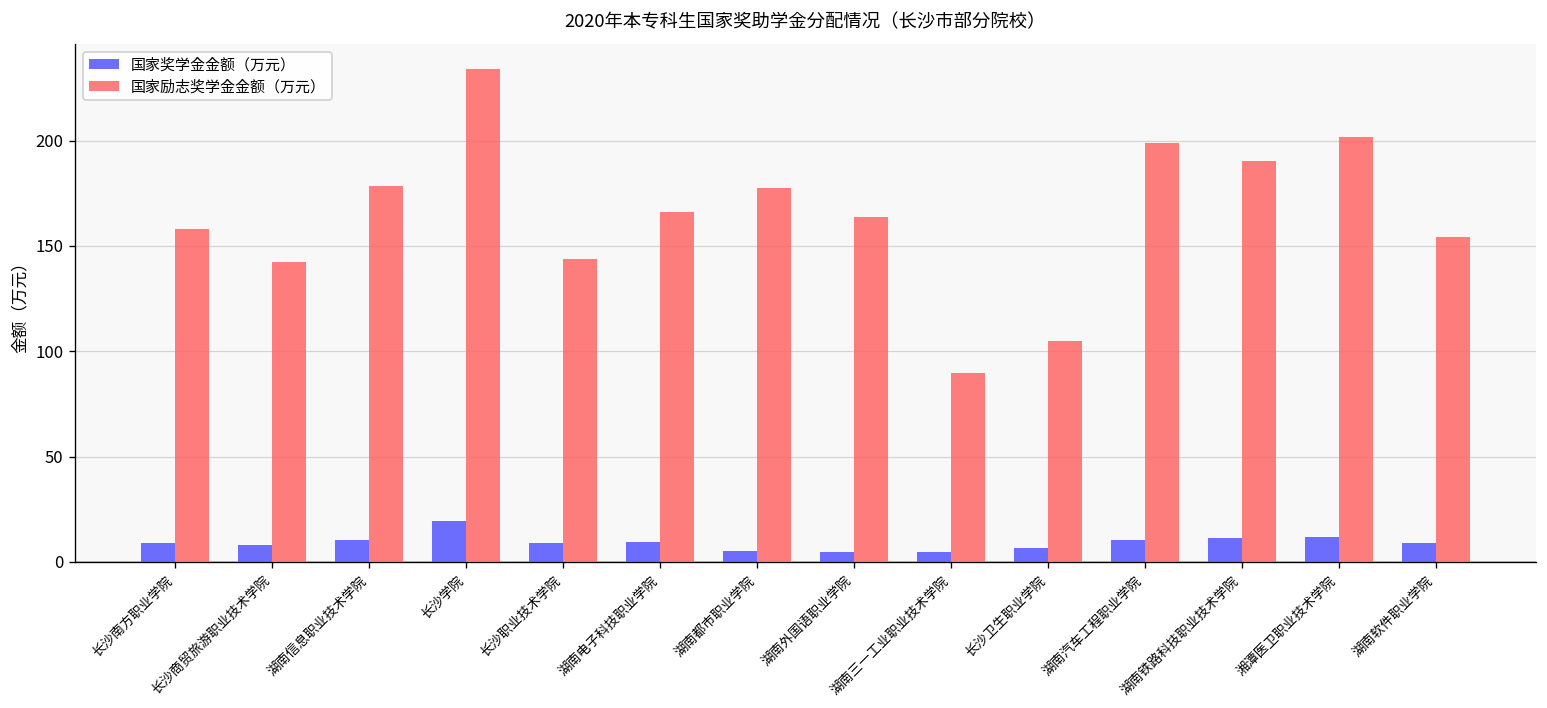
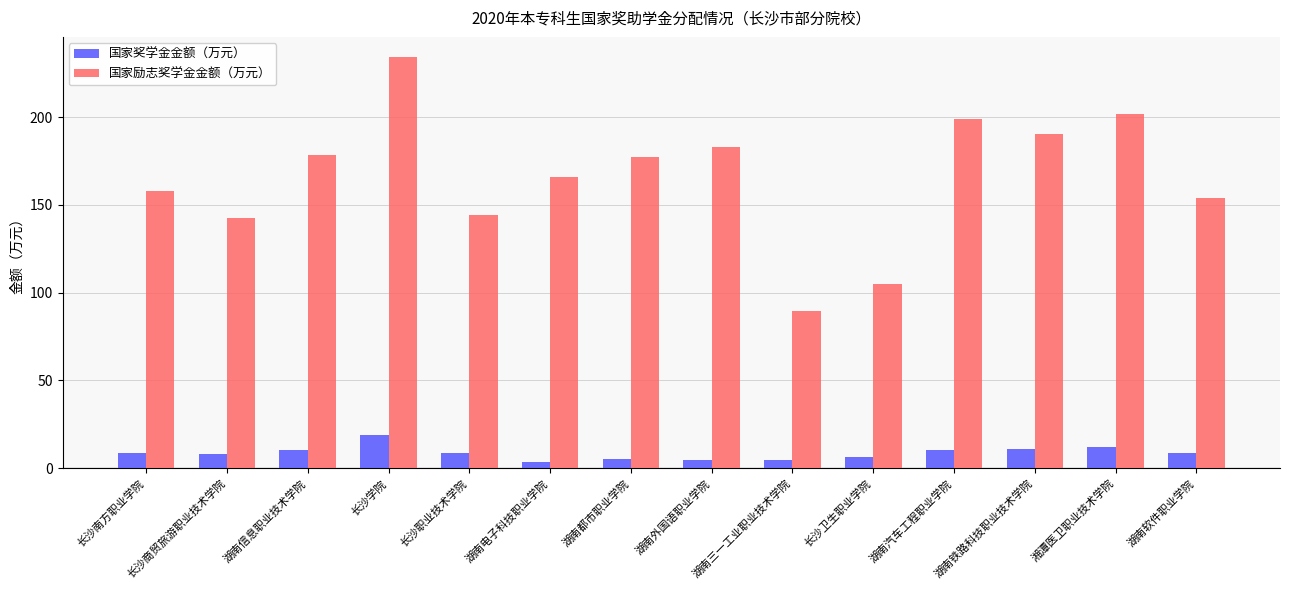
  {
    "国家奖学金金额（万元）": {
      "长沙南方职业学院": 9,
      "长沙商贸旅游职业技术学院": 8,
      "湖南信息职业技术学院": 10,
      "长沙学院": 19,
      "长沙职业技术学院": 9,
-     "湖南电子科技职业学院": 10,
+     "湖南电子科技职业学院": 4,
      "湖南都市职业学院": 5,
      "湖南外国语职业学院": 5,
      "湖南三一工业职业技术学院": 5,
      "长沙卫生职业学院": 6,
      "湖南汽车工程职业学院": 10,
      "湖南铁路科技职业技术学院": 11,
      "湘潭医卫职业技术学院": 12,
      "湖南软件职业学院": 9
    },
    "国家励志奖学金金额（万元）": {
      "长沙南方职业学院": 158,
      "长沙商贸旅游职业技术学院": 143,
      "湖南信息职业技术学院": 179,
      "长沙学院": 234,
      "长沙职业技术学院": 144,
      "湖南电子科技职业学院": 166,
      "湖南都市职业学院": 178,
-     "湖南外国语职业学院": 164,
+     "湖南外国语职业学院": 183,
      "湖南三一工业职业技术学院": 90,
      "长沙卫生职业学院": 105,
      "湖南汽车工程职业学院": 199,
      "湖南铁路科技职业技术学院": 191,
      "湘潭医卫职业技术学院": 202,
      "湖南软件职业学院": 154
    }
  }
